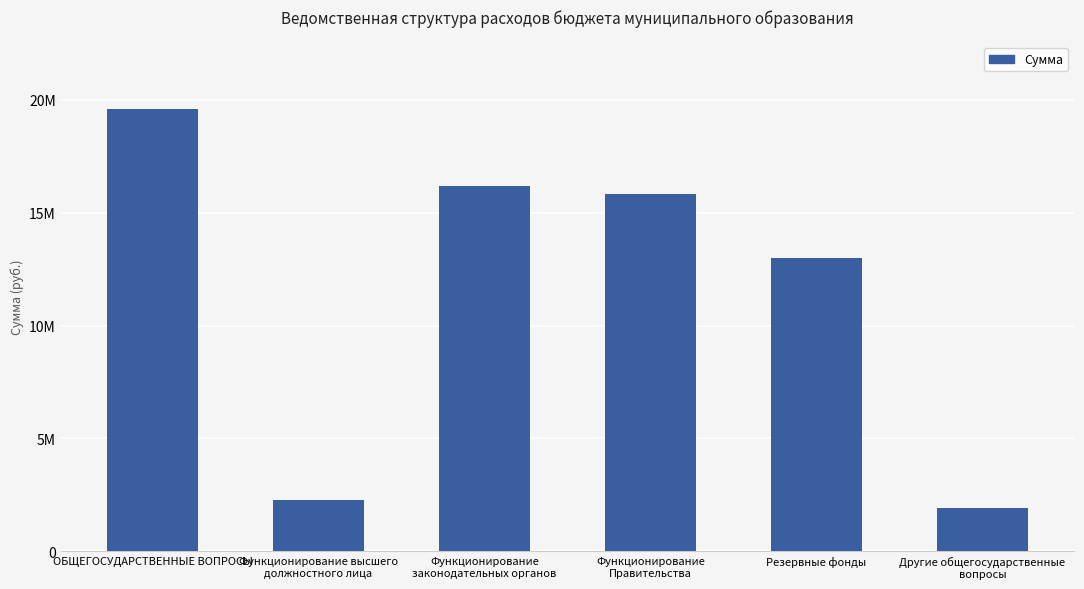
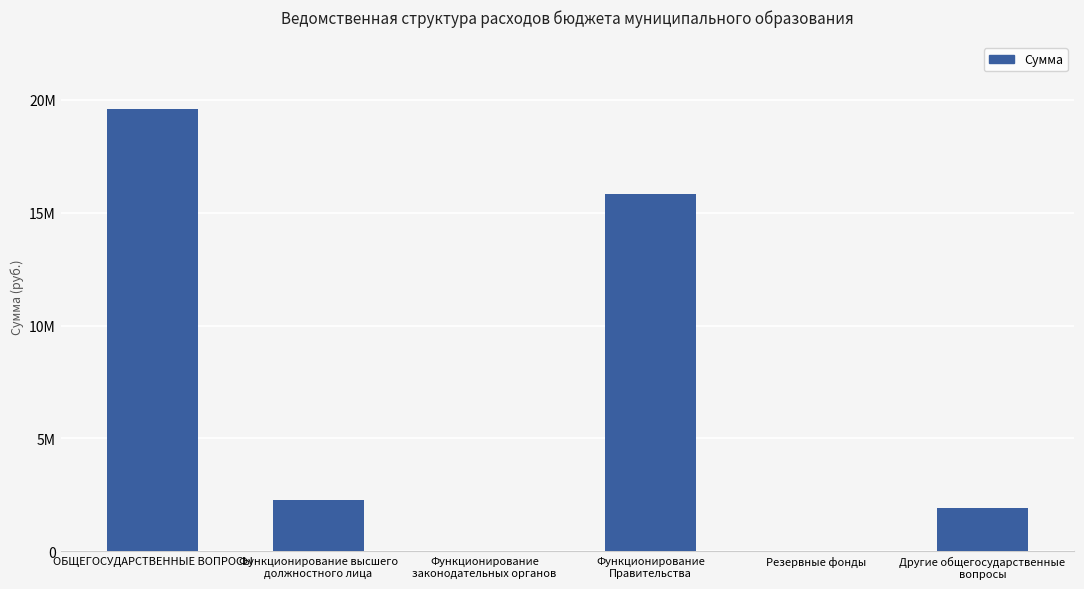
  {
    "ОБЩЕГОСУДАРСТВЕННЫЕ ВОПРОСЫ": 19600000,
    "Функционирование высшего должностного лица": 2300000,
-   "Функционирование законодательных органов": 16200000,
+   "Функционирование законодательных органов": 0,
    "Функционирование Правительства": 15800000,
-   "Резервные фонды": 13000000,
+   "Резервные фонды": 0,
    "Другие общегосударственные вопросы": 1900000
  }
